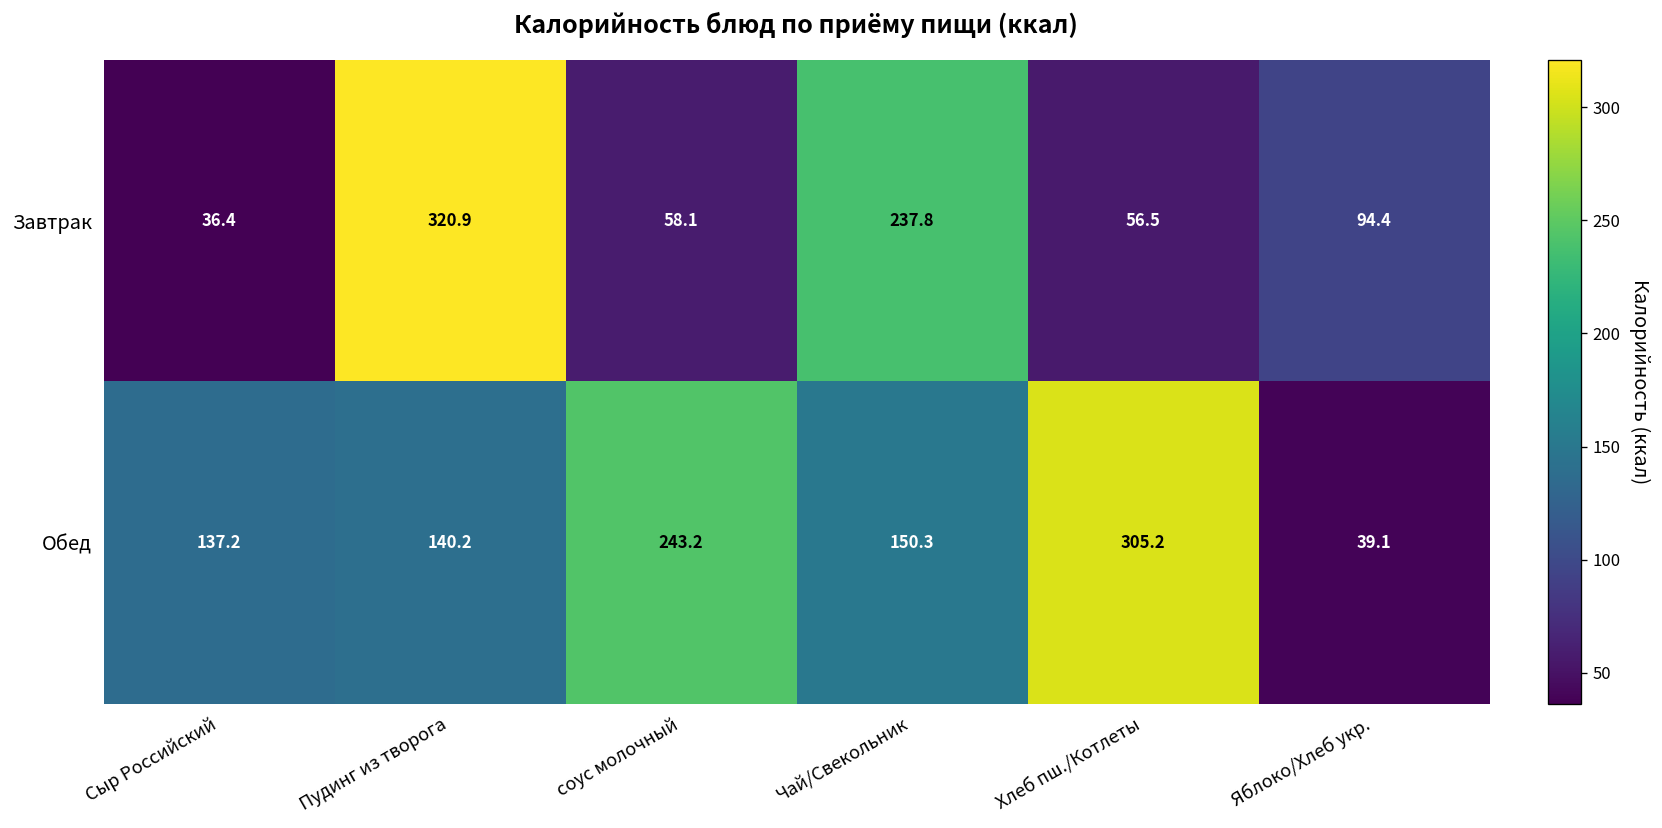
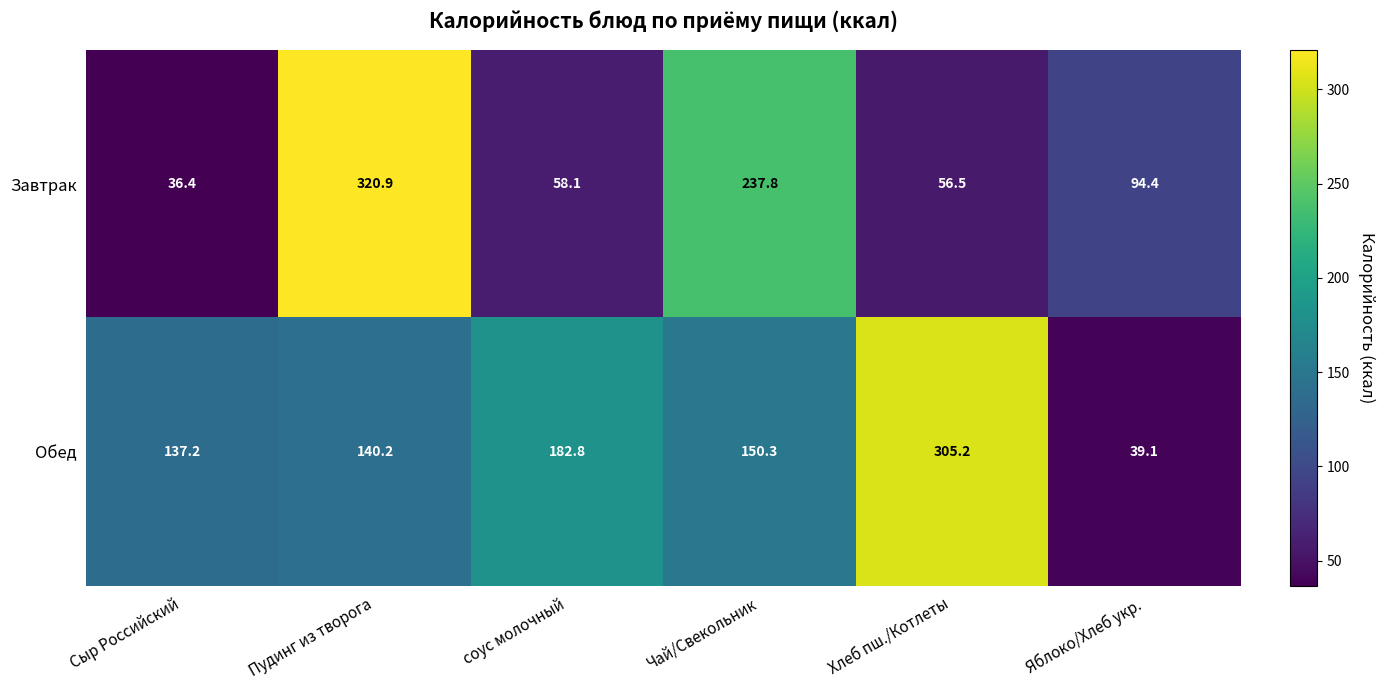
  {
    "Завтрак": {
      "Сыр Российский": 36.4,
      "Пудинг из творога": 320.9,
      "соус молочный": 58.1,
      "Чай/Свекольник": 237.8,
      "Хлеб пш./Котлеты": 56.5,
      "Яблоко/Хлеб укр.": 94.4
    },
    "Обед": {
      "Сыр Российский": 137.2,
      "Пудинг из творога": 140.2,
-     "соус молочный": 243.2,
+     "соус молочный": 182.8,
      "Чай/Свекольник": 150.3,
      "Хлеб пш./Котлеты": 305.2,
      "Яблоко/Хлеб укр.": 39.1
    }
  }
